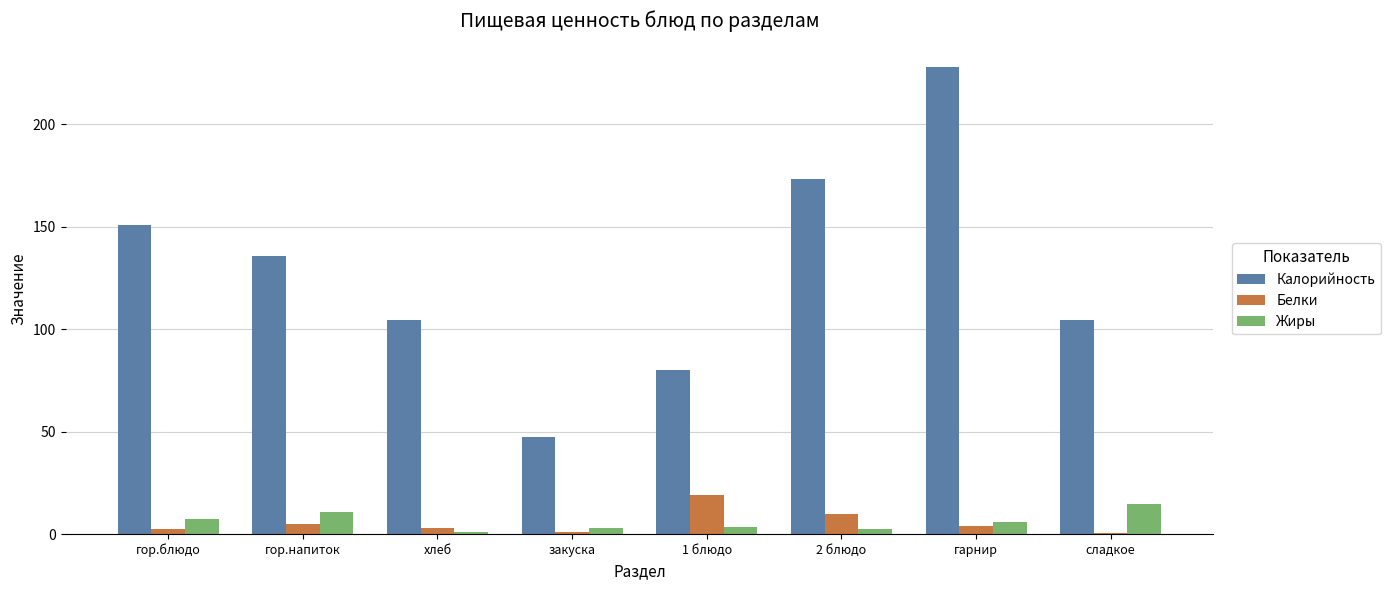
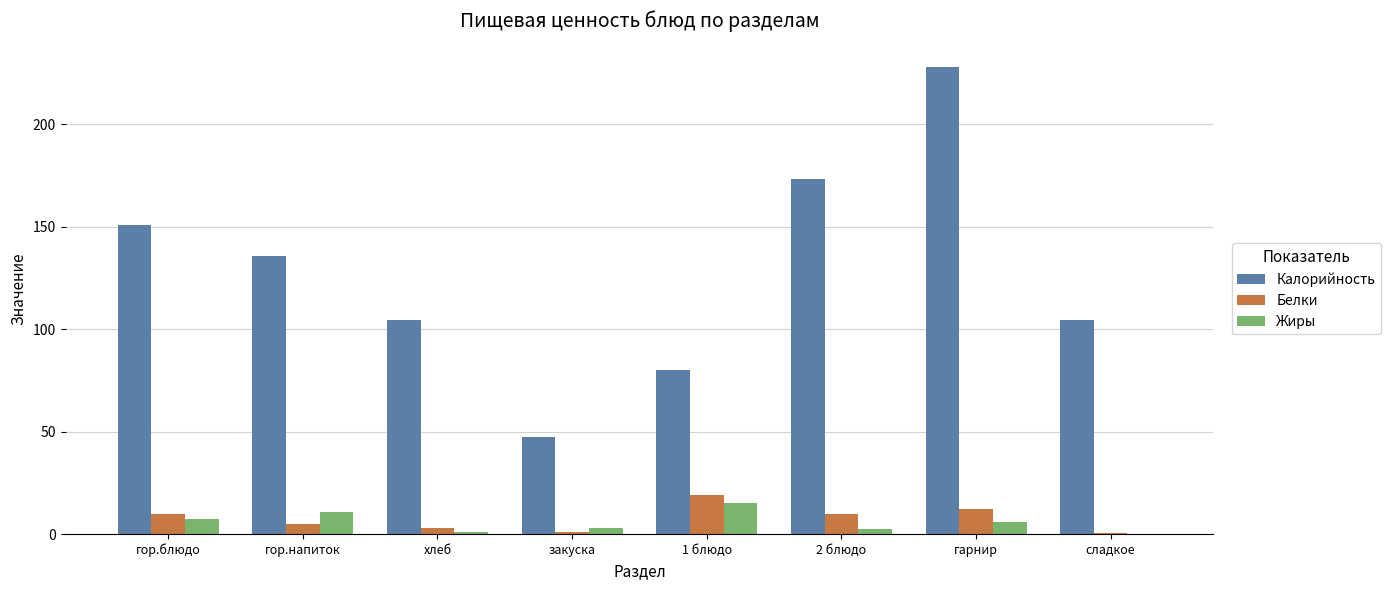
  {
    "Калорийность": {
      "гор.блюдо": 151,
      "гор.напиток": 136,
      "хлеб": 104,
      "закуска": 47,
      "1 блюдо": 80,
      "2 блюдо": 173,
      "гарнир": 228,
      "сладкое": 104
    },
    "Белки": {
-     "гор.блюдо": 2,
+     "гор.блюдо": 10,
      "гор.напиток": 5,
      "хлеб": 3,
      "1 блюдо": 19,
      "2 блюдо": 10,
-     "гарнир": 4
+     "гарнир": 12
    },
    "Жиры": {
      "гор.блюдо": 7,
      "гор.напиток": 11,
      "закуска": 3,
-     "1 блюдо": 4,
+     "1 блюдо": 15,
      "2 блюдо": 2,
      "гарнир": 6,
-     "сладкое": 15
+     "сладкое": 0
    }
  }
